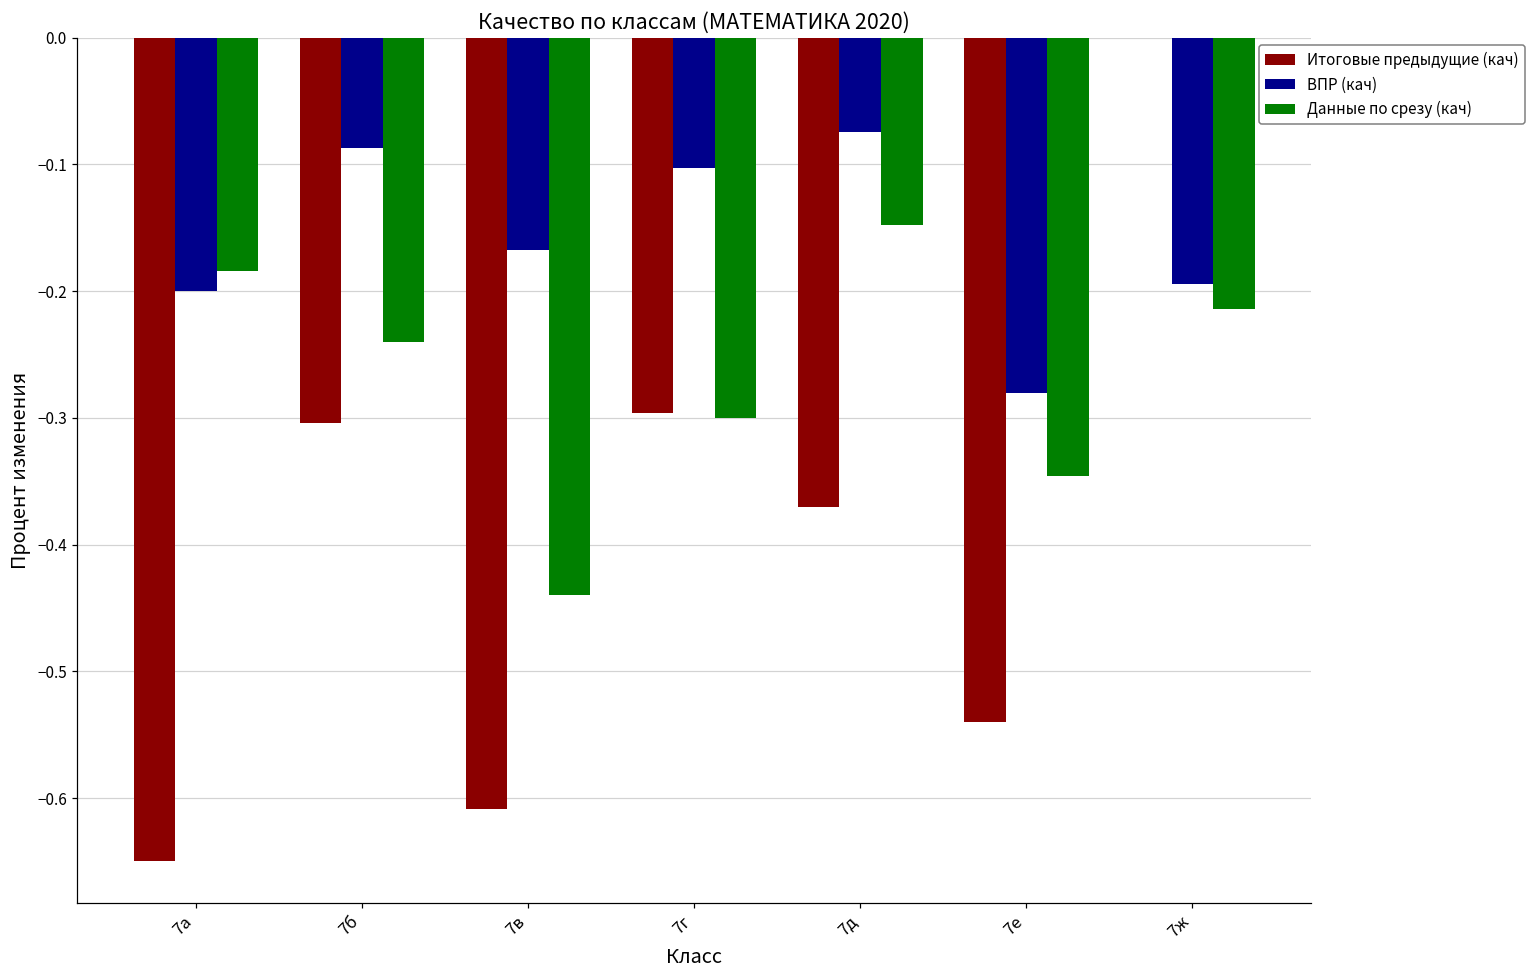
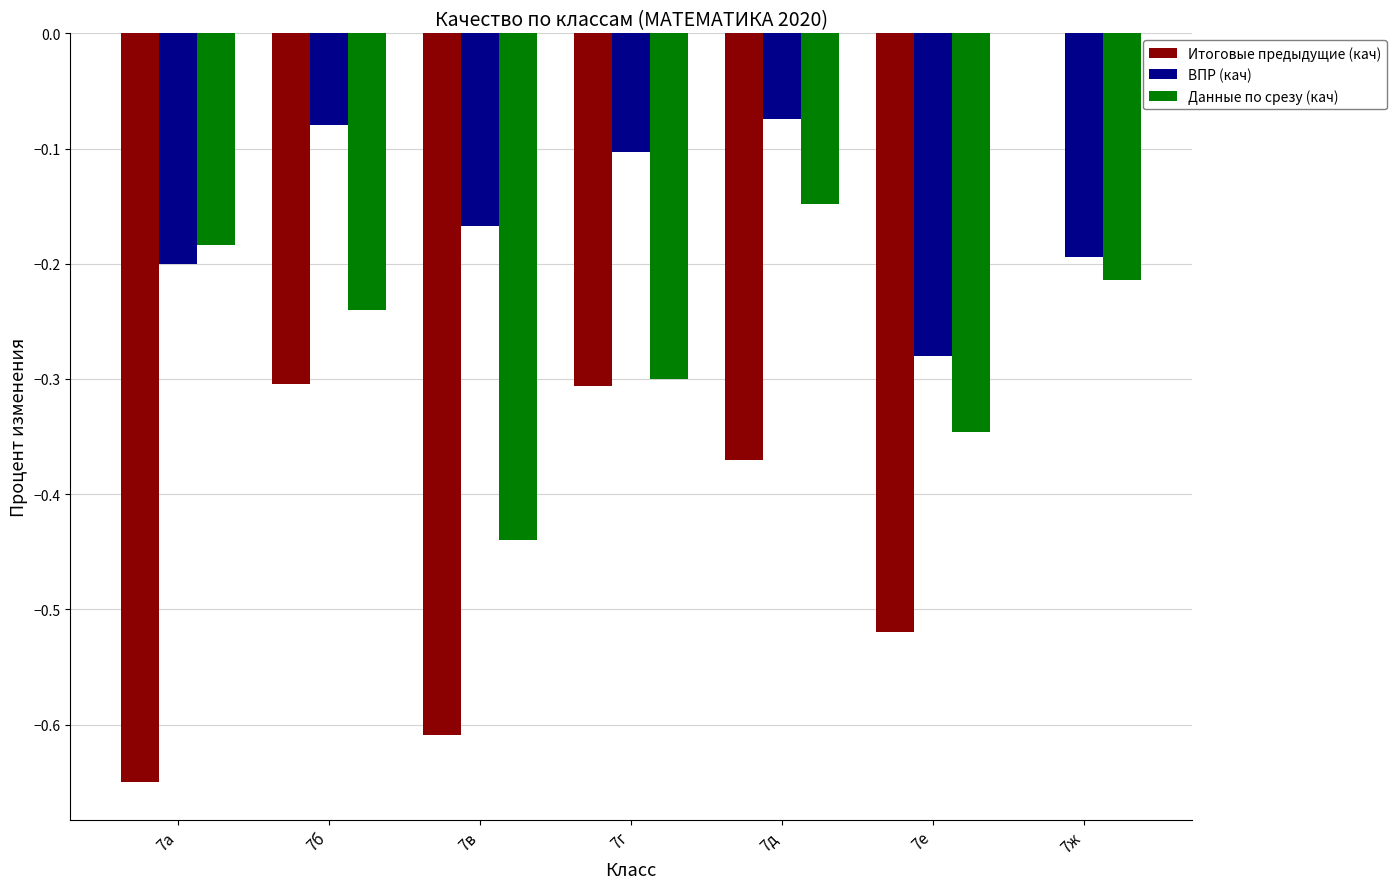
  {
    "Итоговые предыдущие (кач)": {
      "7а": -0.650,
      "7б": -0.304,
      "7в": -0.609,
-     "7г": -0.296,
+     "7г": -0.306,
      "7д": -0.370,
-     "7е": -0.540,
+     "7е": -0.520,
      "7ж": 0.000
    },
    "ВПР (кач)": {
      "7а": -0.200,
-     "7б": -0.087,
+     "7б": -0.080,
      "7в": -0.167,
      "7г": -0.103,
      "7д": -0.074,
      "7е": -0.280,
      "7ж": -0.194
    },
    "Данные по срезу (кач)": {
      "7а": -0.184,
      "7б": -0.240,
      "7в": -0.440,
      "7г": -0.300,
      "7д": -0.148,
      "7е": -0.346,
      "7ж": -0.214
    }
  }
